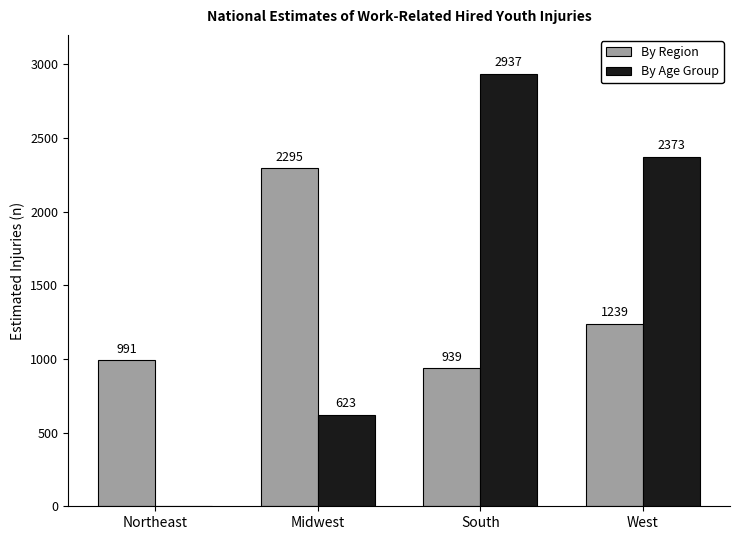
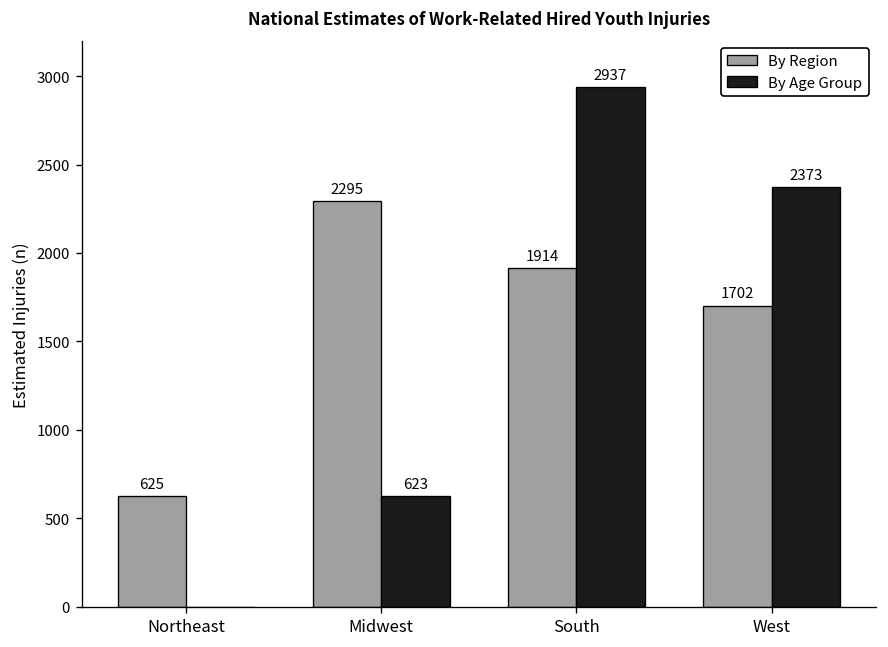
  {
    "By Region": {
-     "Northeast": 991,
+     "Northeast": 625,
      "Midwest": 2295,
-     "South": 939,
-     "West": 1239
+     "South": 1914,
+     "West": 1702
    },
    "By Age Group": {
      "Midwest": 623,
      "South": 2937,
      "West": 2373
    }
  }
